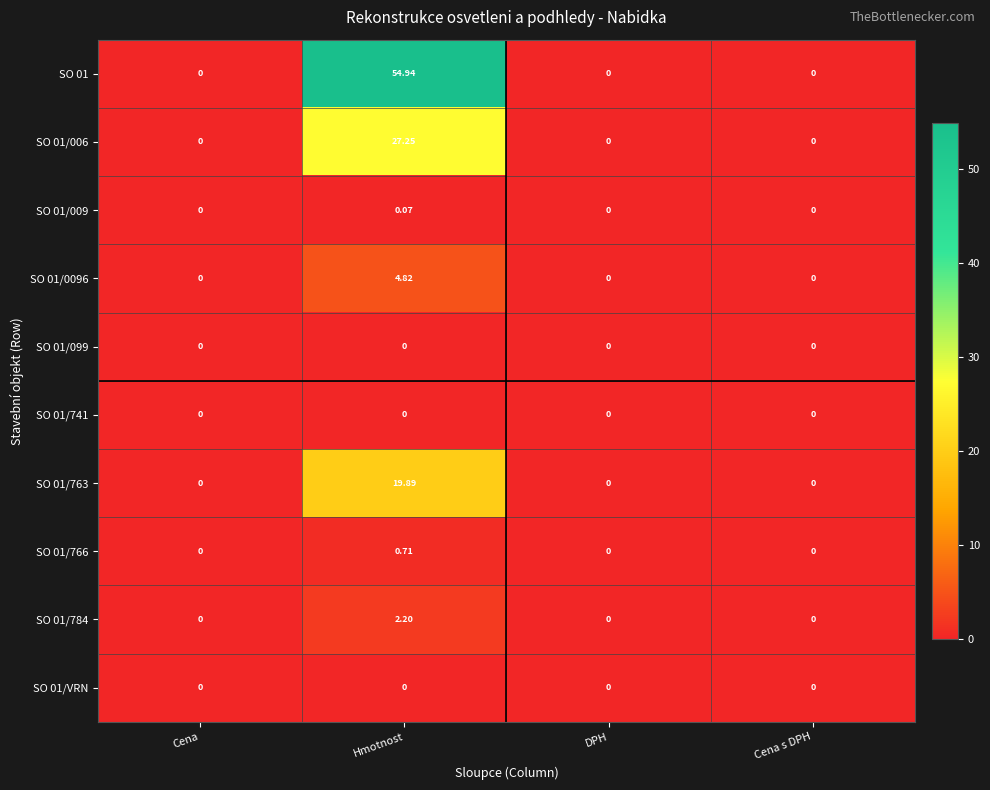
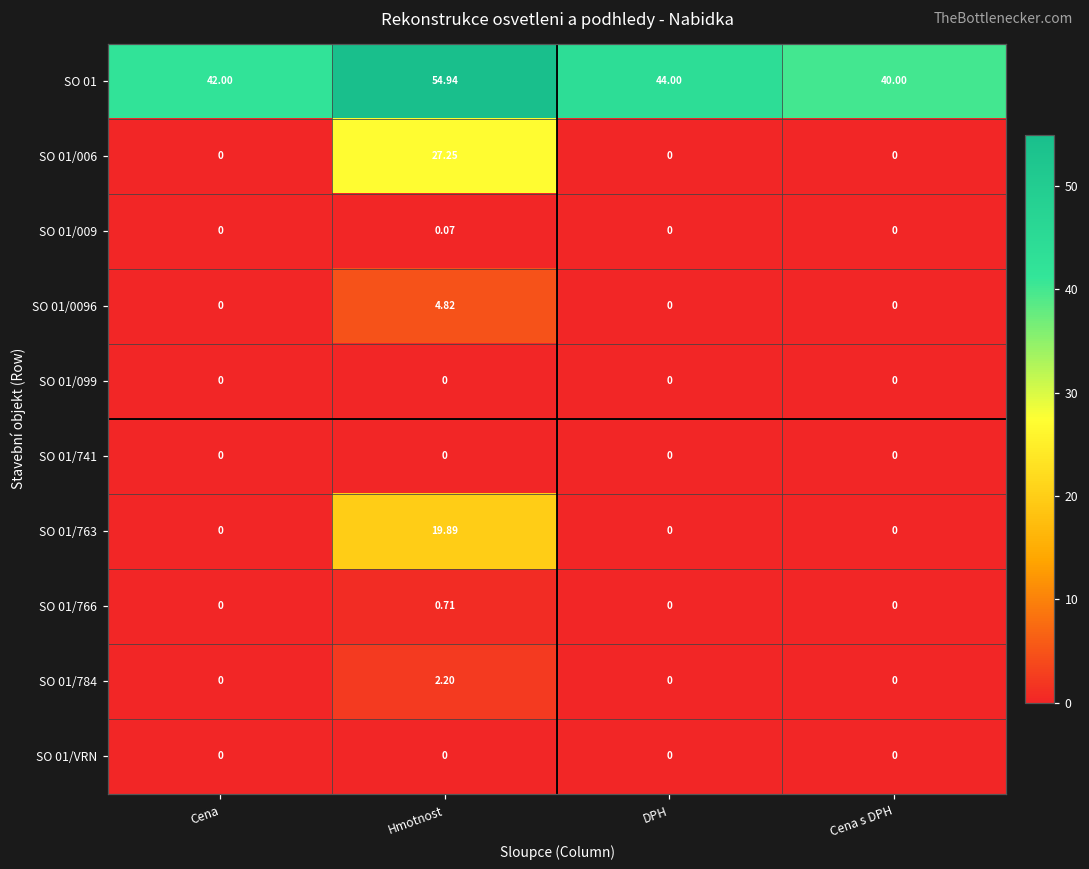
  {
    "SO 01": {
-     "Cena": 0,
+     "Cena": 42.00,
      "Hmotnost": 54.94,
-     "DPH": 0,
-     "Cena s DPH": 0
+     "DPH": 44.00,
+     "Cena s DPH": 40.00
    },
    "SO 01/006": {
      "Cena": 0,
      "Hmotnost": 27.25,
      "DPH": 0,
      "Cena s DPH": 0
    },
    "SO 01/009": {
      "Cena": 0,
      "Hmotnost": 0.07,
      "DPH": 0,
      "Cena s DPH": 0
    },
    "SO 01/0096": {
      "Cena": 0,
      "Hmotnost": 4.82,
      "DPH": 0,
      "Cena s DPH": 0
    },
    "SO 01/099": {
      "Cena": 0,
      "Hmotnost": 0,
      "DPH": 0,
      "Cena s DPH": 0
    },
    "SO 01/741": {
      "Cena": 0,
      "Hmotnost": 0,
      "DPH": 0,
      "Cena s DPH": 0
    },
    "SO 01/763": {
      "Cena": 0,
      "Hmotnost": 19.89,
      "DPH": 0,
      "Cena s DPH": 0
    },
    "SO 01/766": {
      "Cena": 0,
      "Hmotnost": 0.71,
      "DPH": 0,
      "Cena s DPH": 0
    },
    "SO 01/784": {
      "Cena": 0,
      "Hmotnost": 2.20,
      "DPH": 0,
      "Cena s DPH": 0
    },
    "SO 01/VRN": {
      "Cena": 0,
      "Hmotnost": 0,
      "DPH": 0,
      "Cena s DPH": 0
    }
  }
